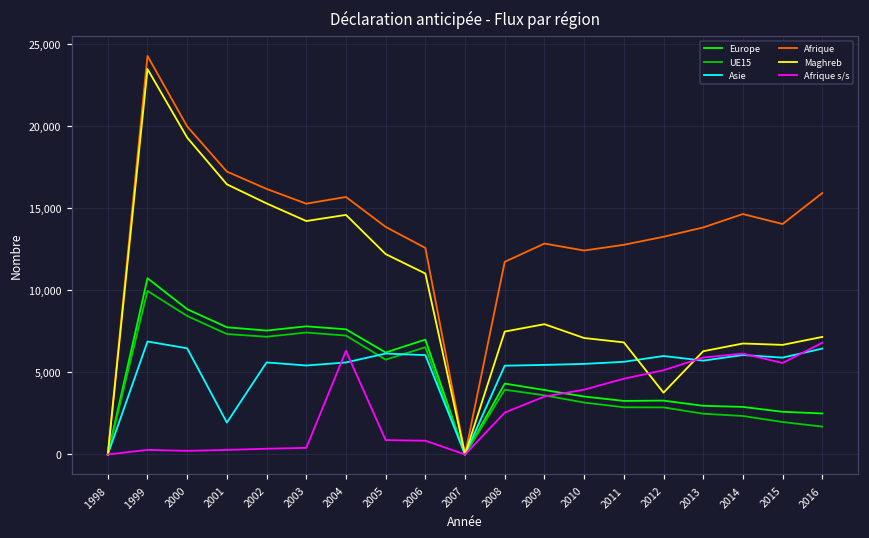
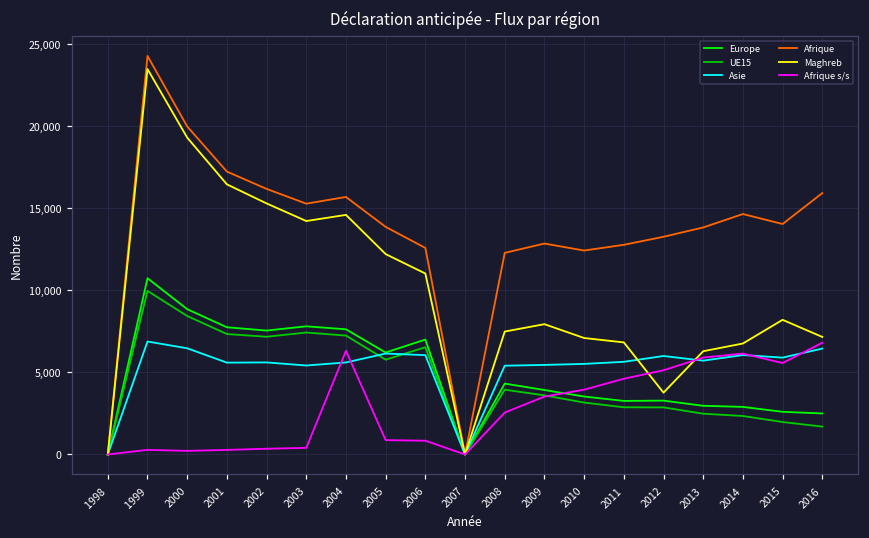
  {
    "Asie": {
      "1999": "6,900",
      "2000": "6,500",
-     "2001": "1,900",
+     "2001": "5,600",
      "2002": "5,600",
      "2003": "5,400",
      "2004": "5,600",
      "2006": "6,000",
      "2008": "5,400",
      "2009": "5,400",
      "2010": "5,500",
      "2011": "5,600",
      "2012": "6,000",
      "2013": "5,700",
      "2015": "5,900",
      "2016": "6,400"
    },
    "Afrique": {
      "1999": "24,300",
      "2000": "20,000",
      "2001": "17,200",
      "2002": "16,200",
      "2003": "15,300",
      "2004": "15,700",
      "2005": "13,800",
      "2006": "12,600",
-     "2008": "11,700",
+     "2008": "12,300",
      "2009": "12,800",
      "2010": "12,400",
      "2011": "12,800",
      "2012": "13,200",
      "2013": "13,800",
      "2014": "14,600",
      "2015": "14,000",
      "2016": "15,900"
    },
    "Maghreb": {
      "1999": "23,500",
      "2000": "19,300",
      "2001": "16,400",
      "2002": "15,300",
      "2003": "14,200",
      "2004": "14,600",
      "2005": "12,200",
      "2006": "11,000",
      "2008": "7,500",
      "2009": "7,900",
      "2010": "7,100",
      "2011": "6,800",
      "2012": "3,800",
      "2013": "6,300",
      "2014": "6,800",
-     "2015": "6,700",
+     "2015": "8,200",
      "2016": "7,200"
    },
    "Afrique s/s": {
      "1999": "300",
      "2000": "200",
      "2001": "300",
      "2002": "300",
      "2003": "400",
      "2004": "6,300",
      "2005": "900",
      "2006": "800",
      "2008": "2,500",
      "2010": "3,900",
      "2011": "4,600",
      "2012": "5,100",
      "2013": "5,900",
      "2015": "5,600",
      "2016": "6,800"
    }
  }
